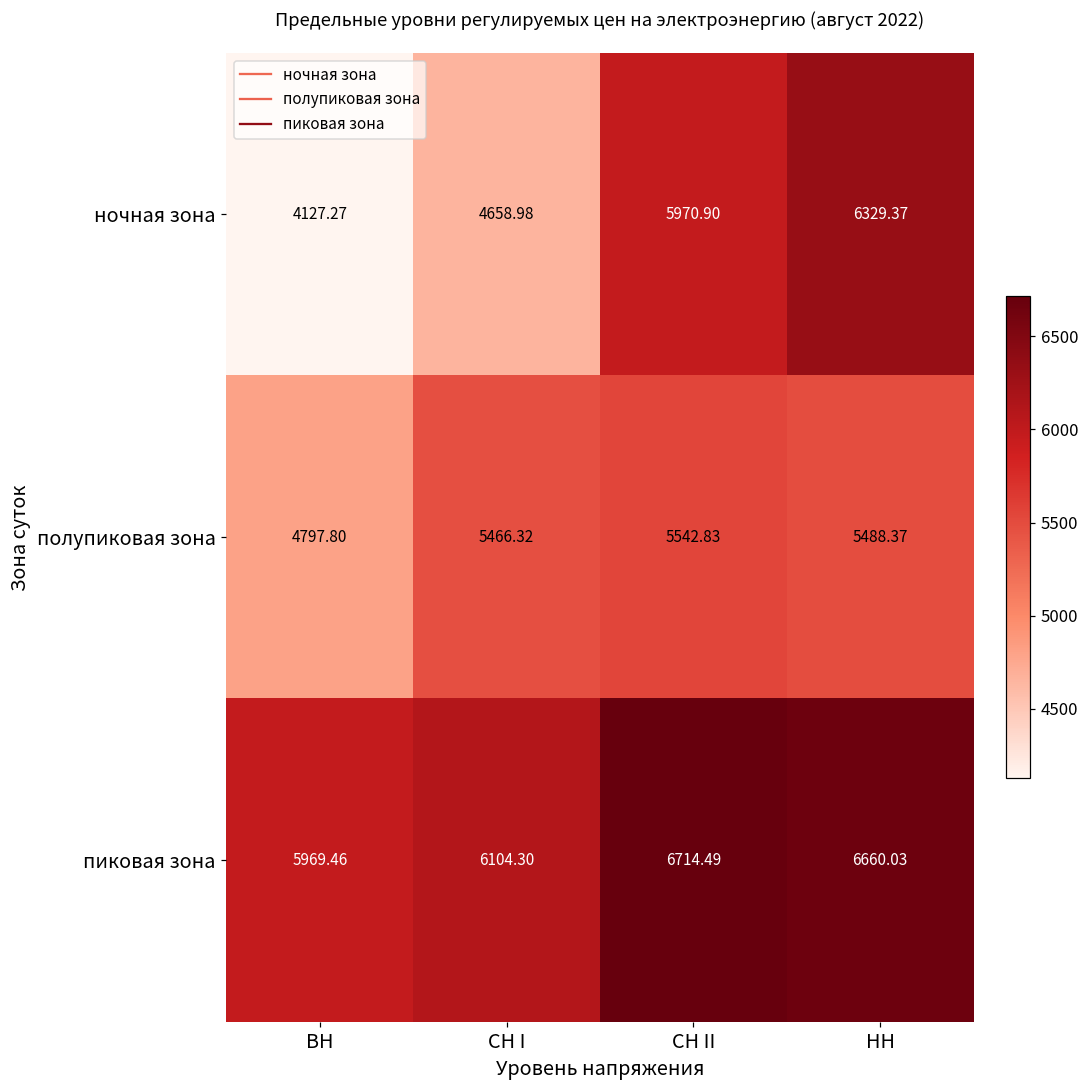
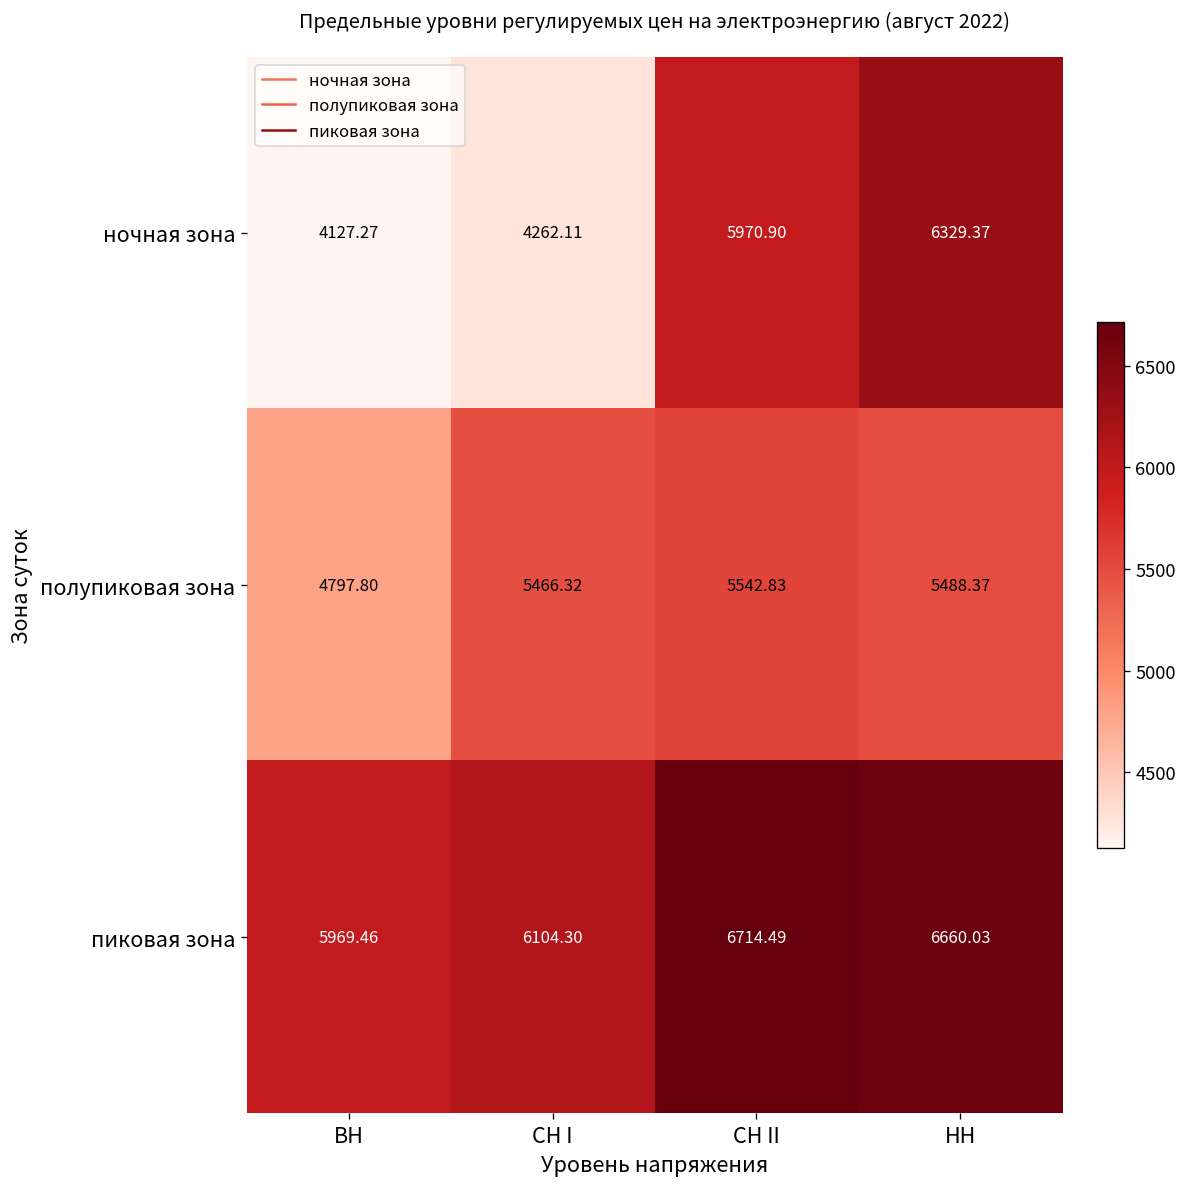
  {
    "ночная зона": {
      "ВН": 4127.27,
-     "СН I": 4658.98,
+     "СН I": 4262.11,
      "СН II": 5970.90,
      "НН": 6329.37
    },
    "полупиковая зона": {
      "ВН": 4797.80,
      "СН I": 5466.32,
      "СН II": 5542.83,
      "НН": 5488.37
    },
    "пиковая зона": {
      "ВН": 5969.46,
      "СН I": 6104.30,
      "СН II": 6714.49,
      "НН": 6660.03
    }
  }
